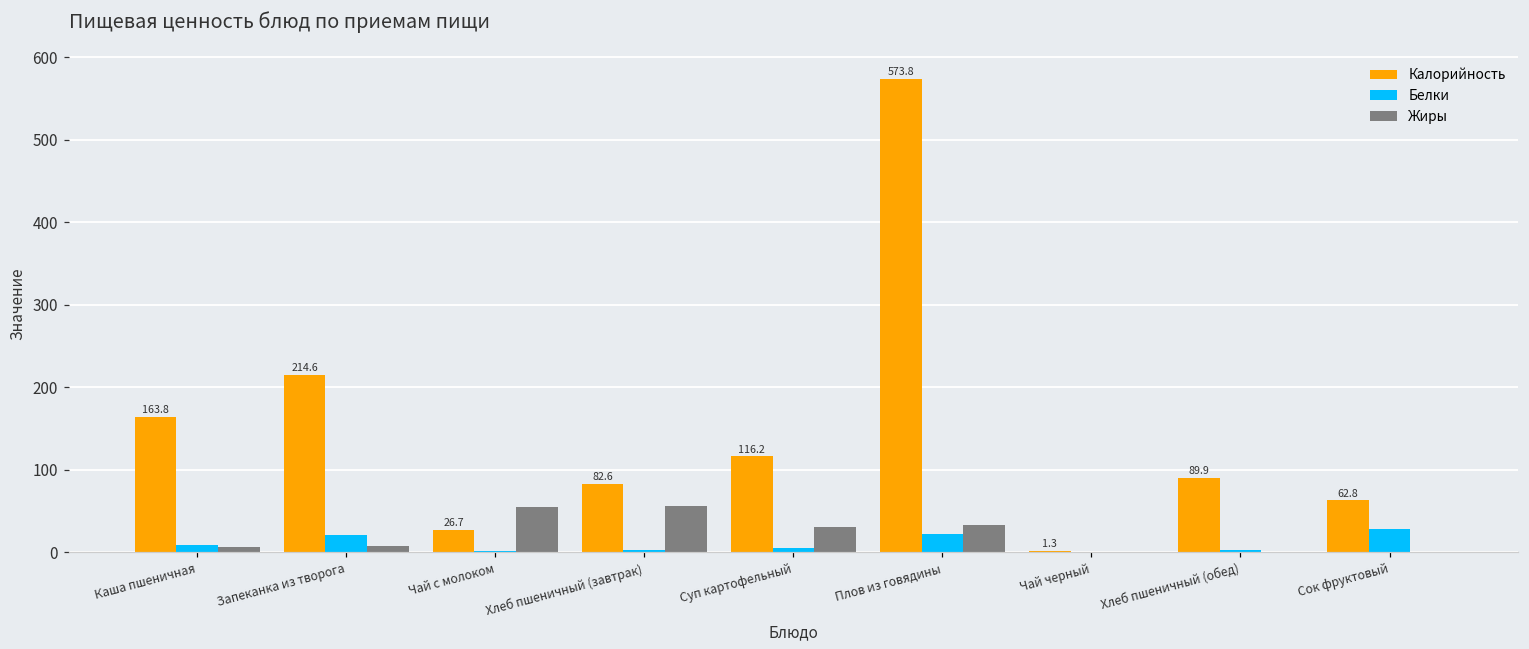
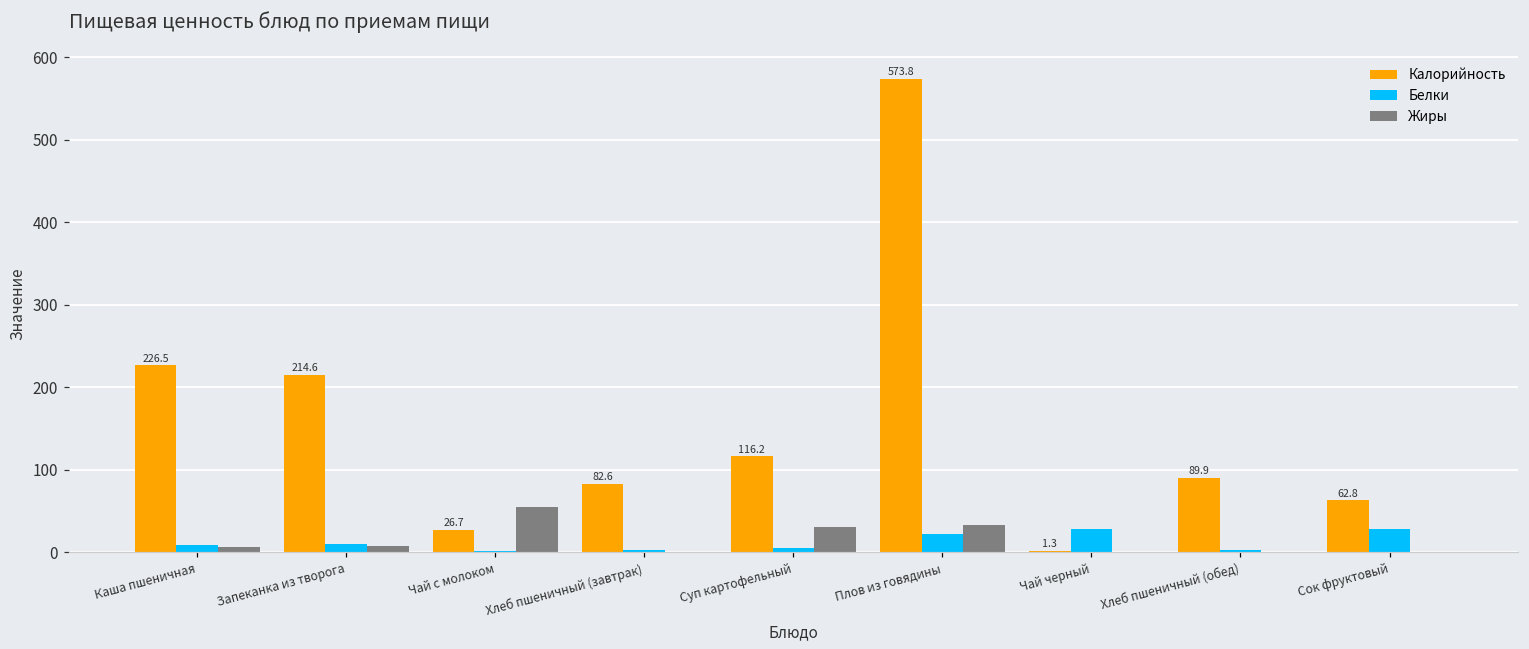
  {
    "Калорийность": {
-     "Каша пшеничная": 163.8,
+     "Каша пшеничная": 226.5,
      "Запеканка из творога": 214.6,
      "Чай с молоком": 26.7,
      "Хлеб пшеничный (завтрак)": 82.6,
      "Суп картофельный": 116.2,
      "Плов из говядины": 573.8,
      "Чай черный": 1.3,
      "Хлеб пшеничный (обед)": 89.9,
      "Сок фруктовый": 62.8
    },
    "Белки": {
      "Каша пшеничная": 10,
-     "Запеканка из творога": 20,
+     "Запеканка из творога": 10,
      "Суп картофельный": 10,
      "Плов из говядины": 20,
-     "Чай черный": 0,
+     "Чай черный": 30,
      "Сок фруктовый": 30
    },
    "Жиры": {
      "Каша пшеничная": 10,
      "Запеканка из творога": 10,
      "Чай с молоком": 50,
-     "Хлеб пшеничный (завтрак)": 60,
+     "Хлеб пшеничный (завтрак)": 0,
      "Суп картофельный": 30,
      "Плов из говядины": 30,
      "Чай черный": 0
    }
  }
